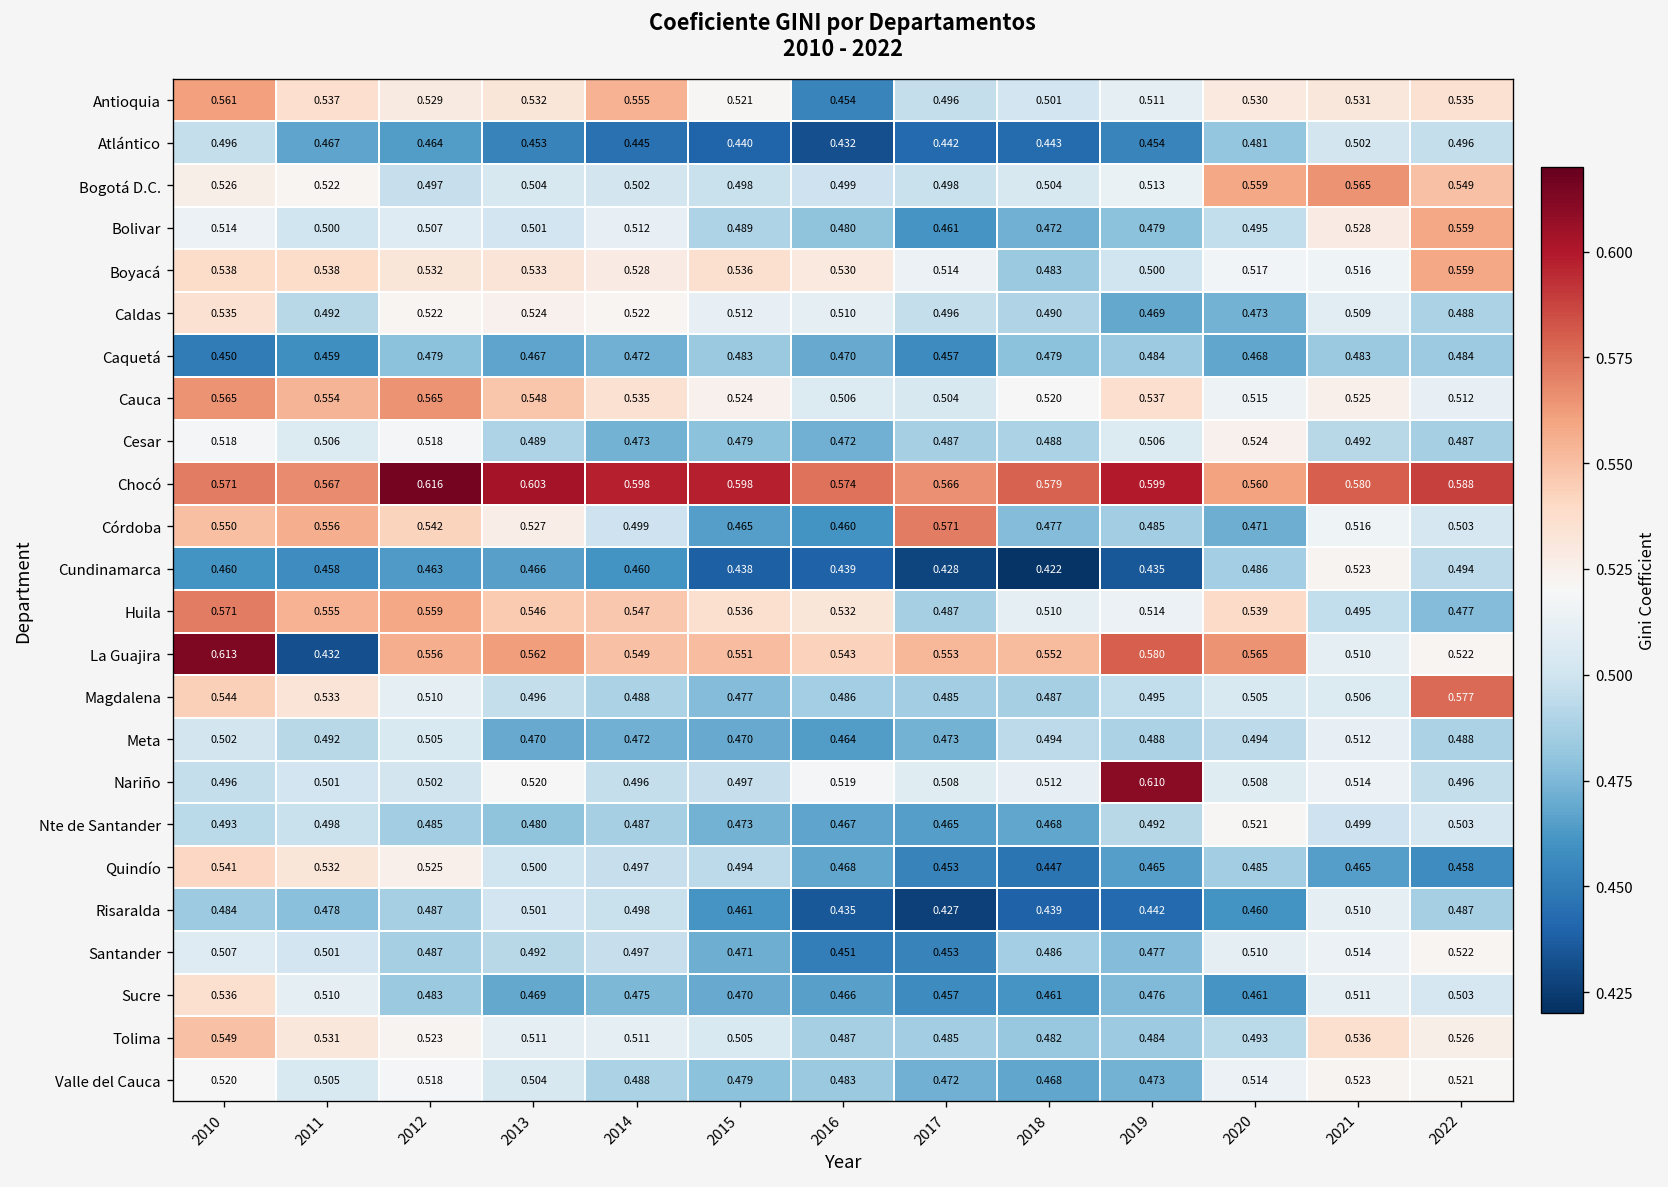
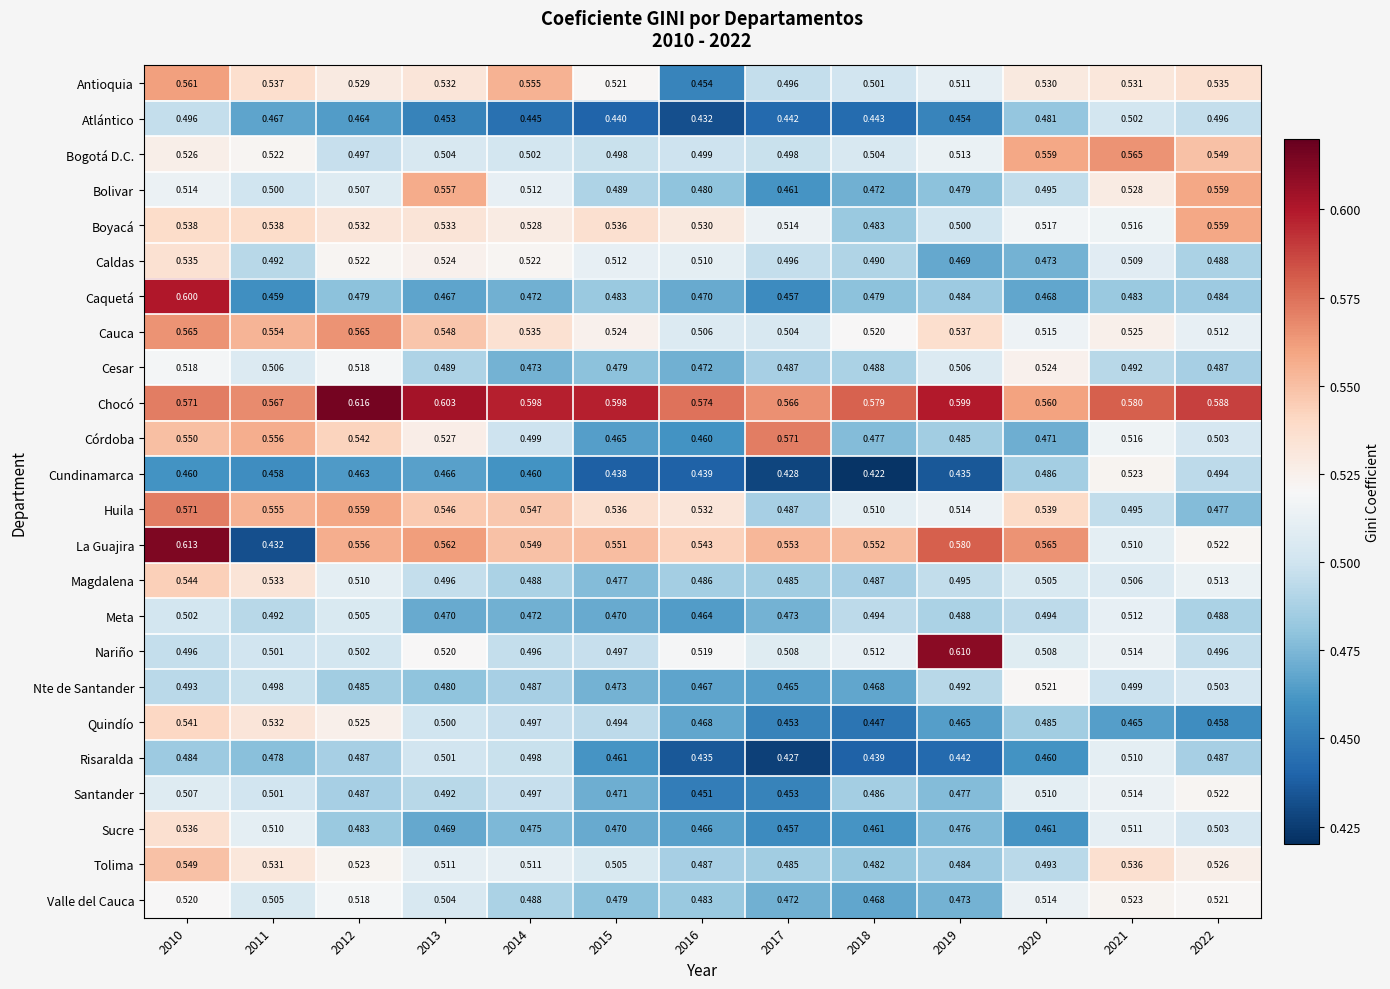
  {
    "Bolivar": {
      "2010": 0.514,
      "2011": 0.500,
      "2012": 0.507,
-     "2013": 0.501,
+     "2013": 0.557,
      "2014": 0.512,
      "2015": 0.489,
      "2016": 0.480,
      "2017": 0.461,
      "2018": 0.472,
      "2019": 0.479,
      "2020": 0.495,
      "2021": 0.528,
      "2022": 0.559
    },
    "Caquetá": {
-     "2010": 0.450,
+     "2010": 0.600,
      "2011": 0.459,
      "2012": 0.479,
      "2013": 0.467,
      "2014": 0.472,
      "2015": 0.483,
      "2016": 0.470,
      "2017": 0.457,
      "2018": 0.479,
      "2019": 0.484,
      "2020": 0.468,
      "2021": 0.483,
      "2022": 0.484
    },
    "Magdalena": {
      "2010": 0.544,
      "2011": 0.533,
      "2012": 0.510,
      "2013": 0.496,
      "2014": 0.488,
      "2015": 0.477,
      "2016": 0.486,
      "2017": 0.485,
      "2018": 0.487,
      "2019": 0.495,
      "2020": 0.505,
      "2021": 0.506,
-     "2022": 0.577
+     "2022": 0.513
    }
  }
